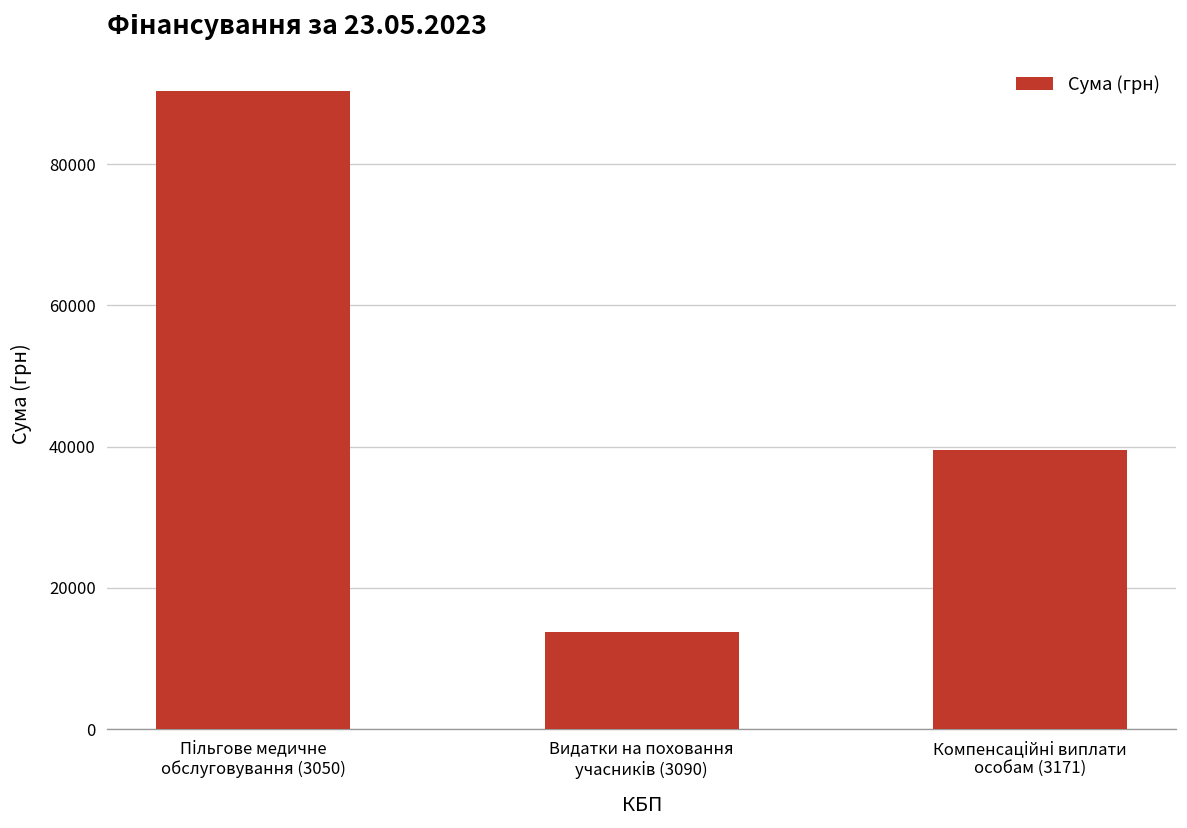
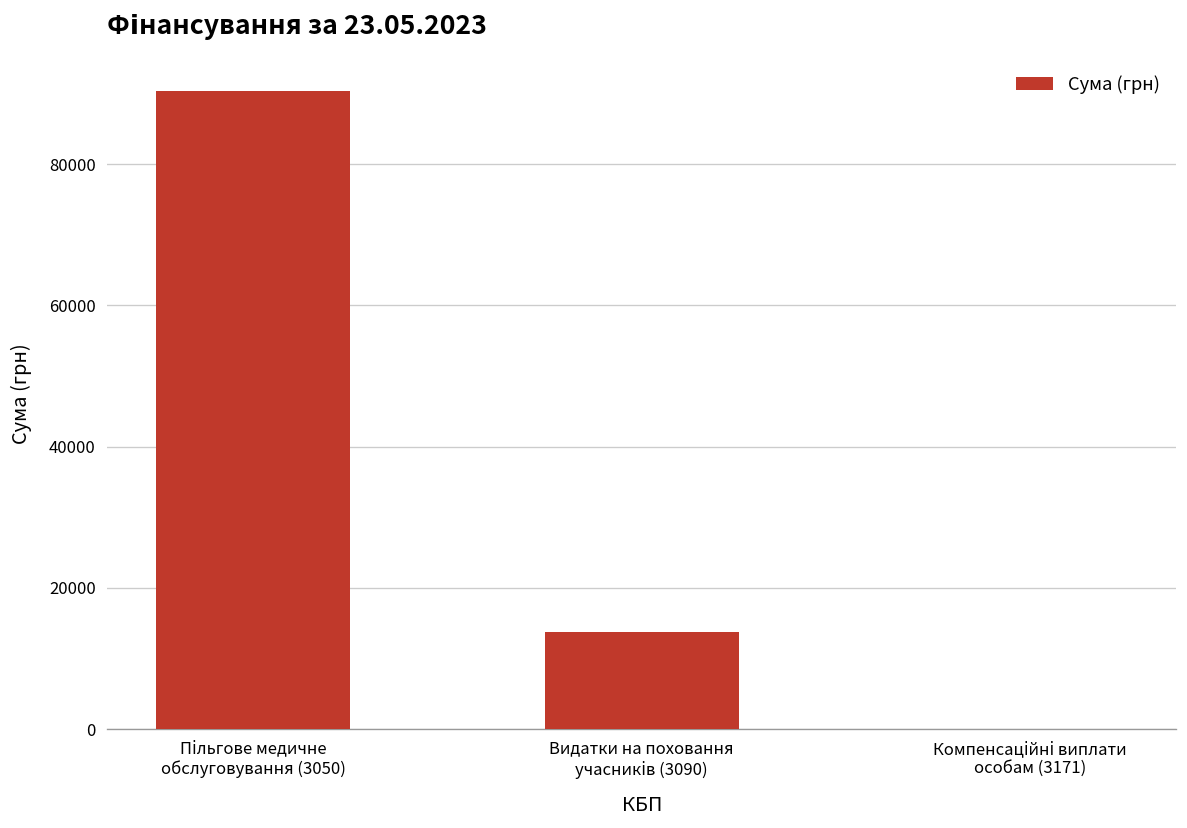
  {
    "Пільгове медичне обслуговування (3050)": 90000,
    "Видатки на поховання учасників (3090)": 14000,
-   "Компенсаційні виплати особам (3171)": 39000
+   "Компенсаційні виплати особам (3171)": 0
  }
